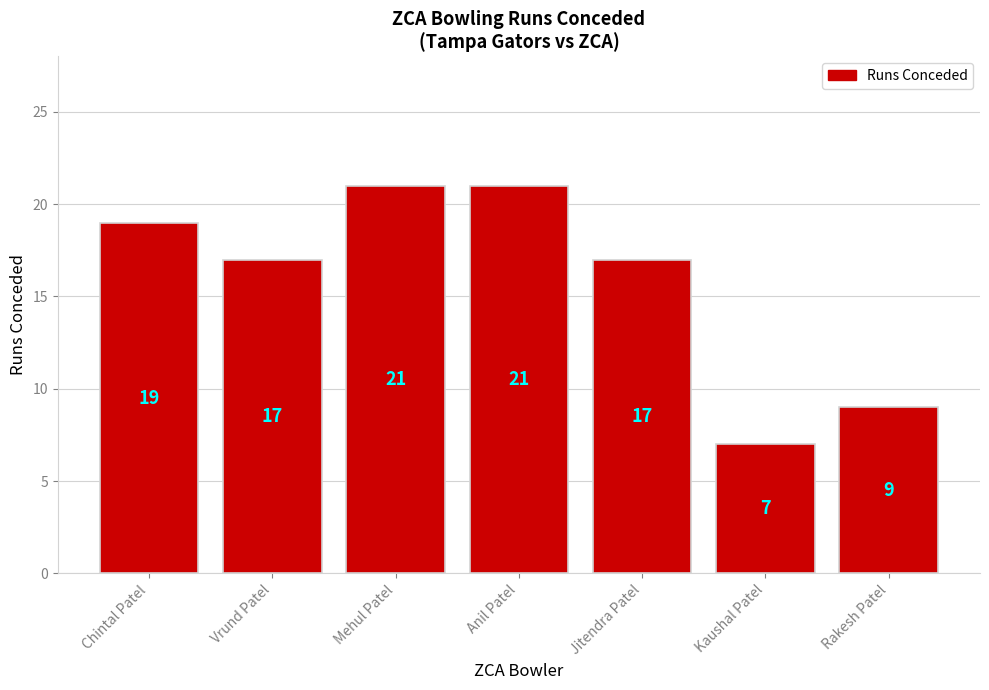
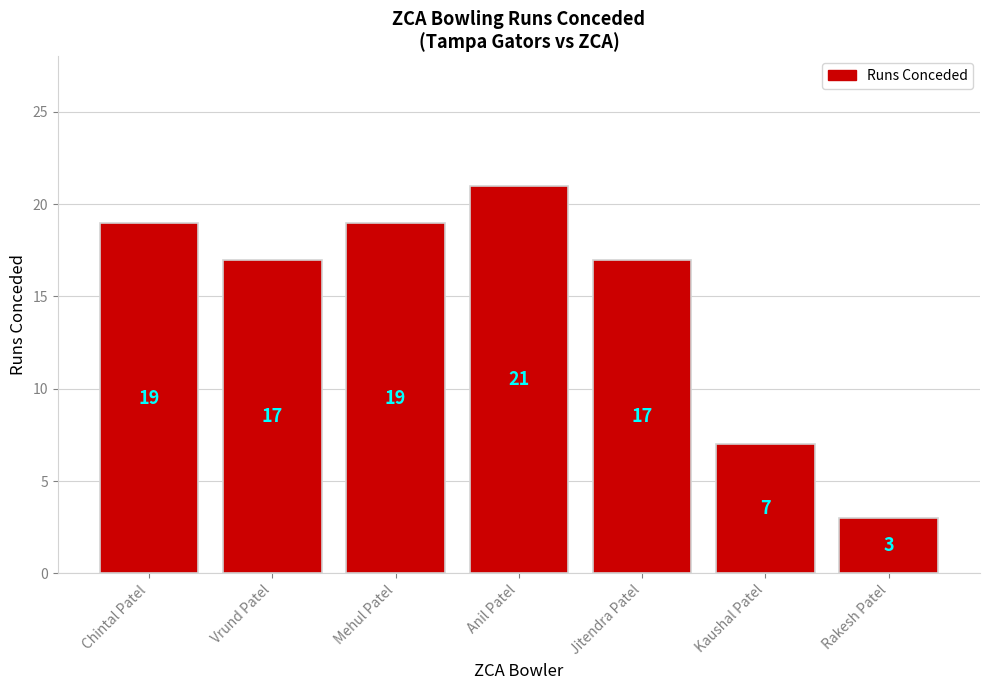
  {
    "Chintal Patel": 19,
    "Vrund Patel": 17,
-   "Mehul Patel": 21,
+   "Mehul Patel": 19,
    "Anil Patel": 21,
    "Jitendra Patel": 17,
    "Kaushal Patel": 7,
-   "Rakesh Patel": 9
+   "Rakesh Patel": 3
  }
